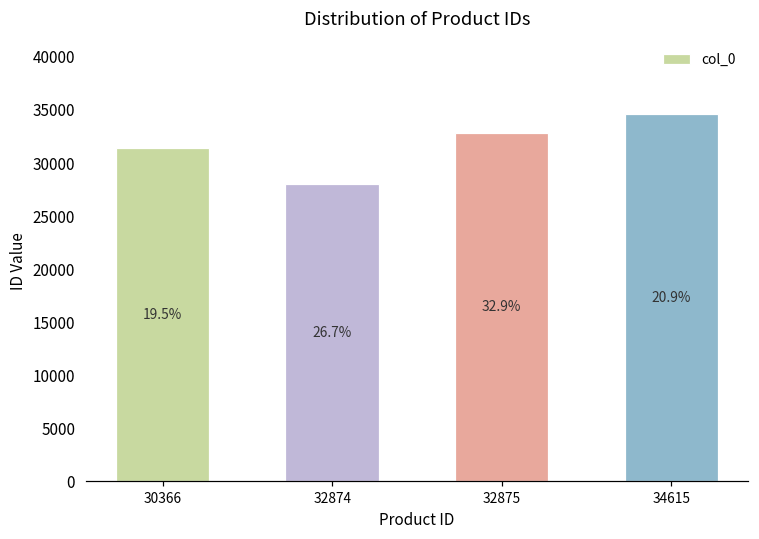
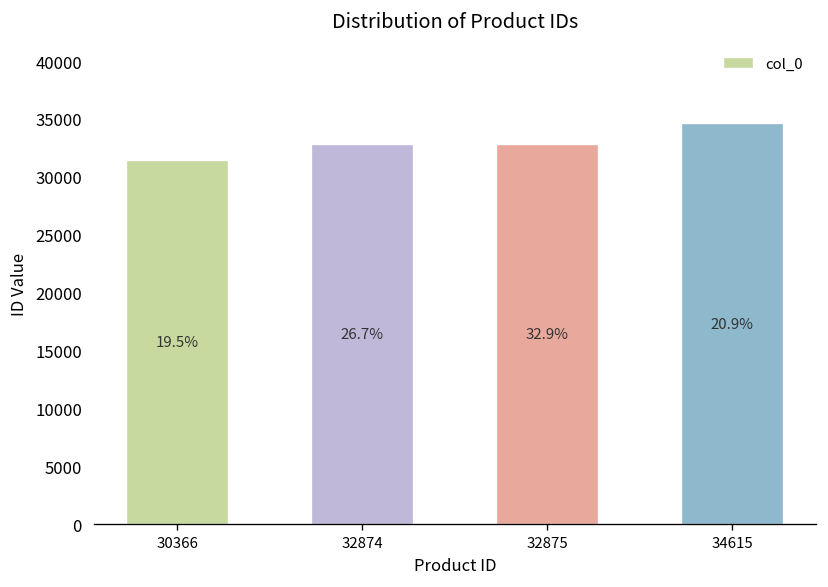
  {
-   "32874": 28000
+   "32874": 33000
  }
